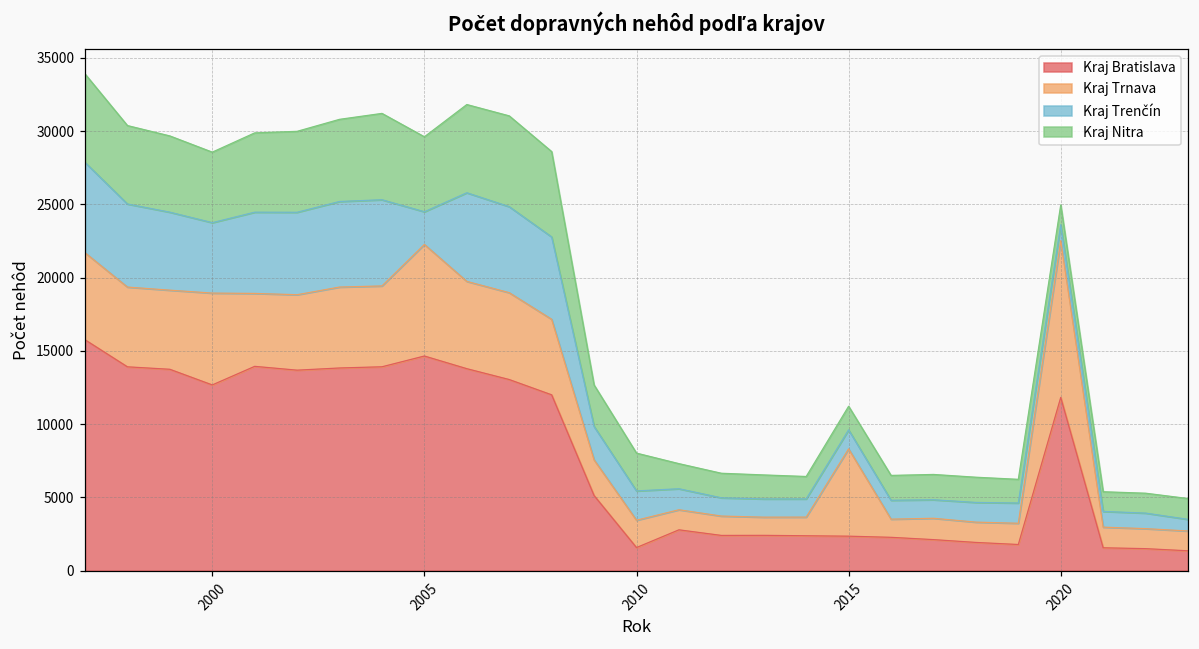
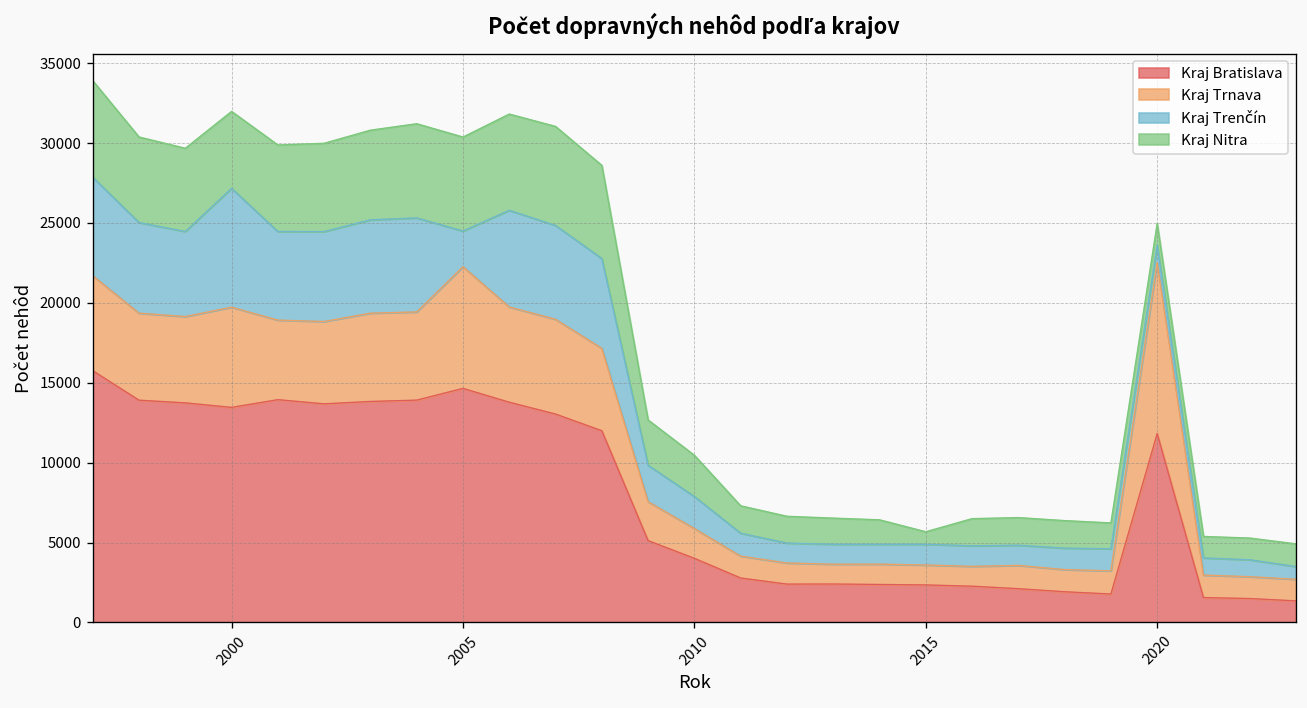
  {
    "Kraj Bratislava": {
-     "2000": 12700,
+     "2000": 13500,
      "2005": 14600,
-     "2010": 1600,
+     "2010": 4000,
      "2015": 2400,
      "2020": 11800
    },
    "Kraj Trnava": {
      "2000": 6300,
      "2005": 7600,
      "2010": 1900,
-     "2015": 6000,
+     "2015": 1200,
      "2020": 10700
    },
    "Kraj Trenčín": {
-     "2000": 4800,
+     "2000": 7400,
      "2005": 2200,
      "2010": 2000,
      "2015": 1300,
      "2020": 1100
    },
    "Kraj Nitra": {
      "2000": 4800,
-     "2005": 5100,
+     "2005": 5900,
      "2010": 2600,
-     "2015": 1600,
+     "2015": 800,
      "2020": 1400
    }
  }
